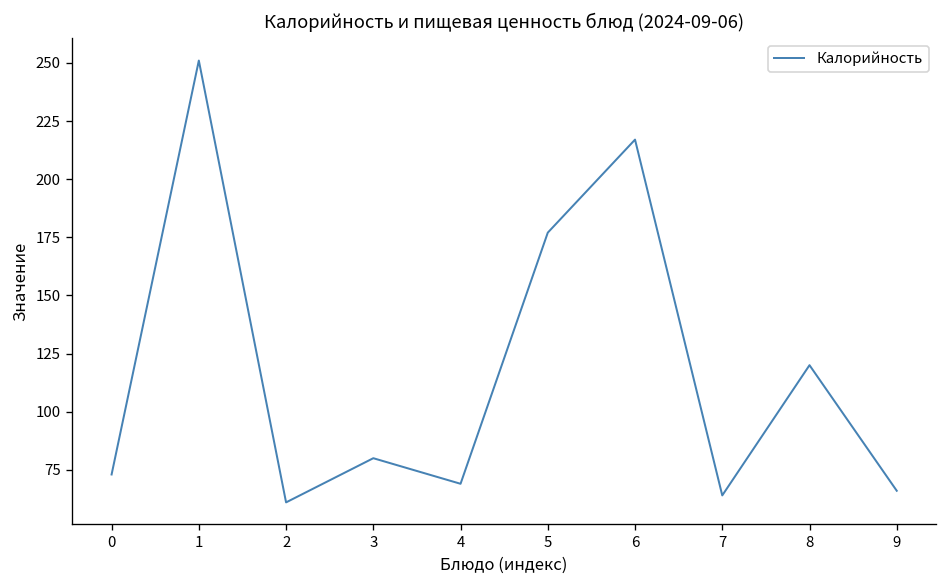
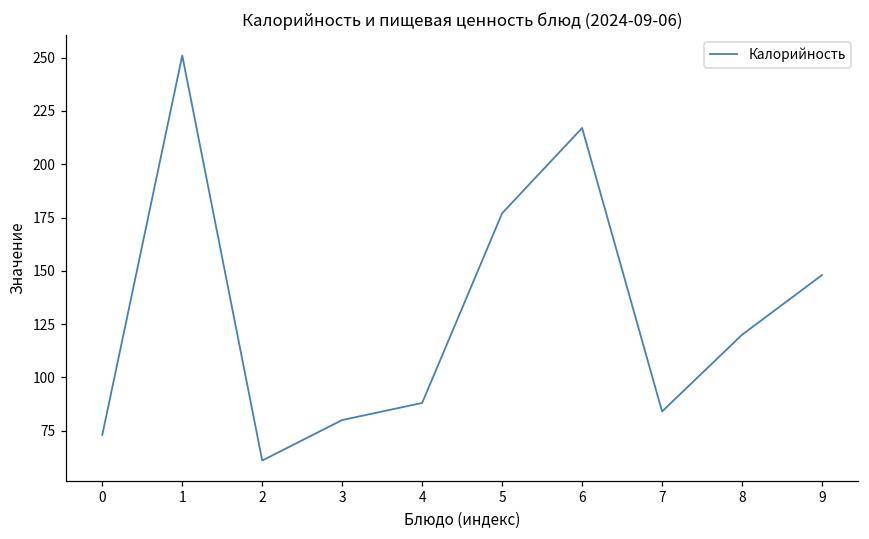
  {
    "0": 73,
    "1": 251,
    "2": 61,
    "3": 80,
-   "4": 69,
+   "4": 88,
    "5": 177,
    "6": 217,
-   "7": 64,
+   "7": 84,
    "8": 120,
-   "9": 66
+   "9": 148
  }
